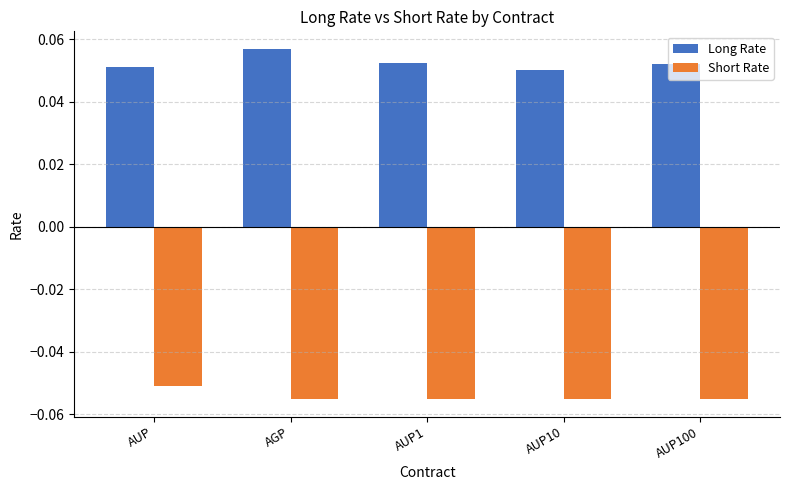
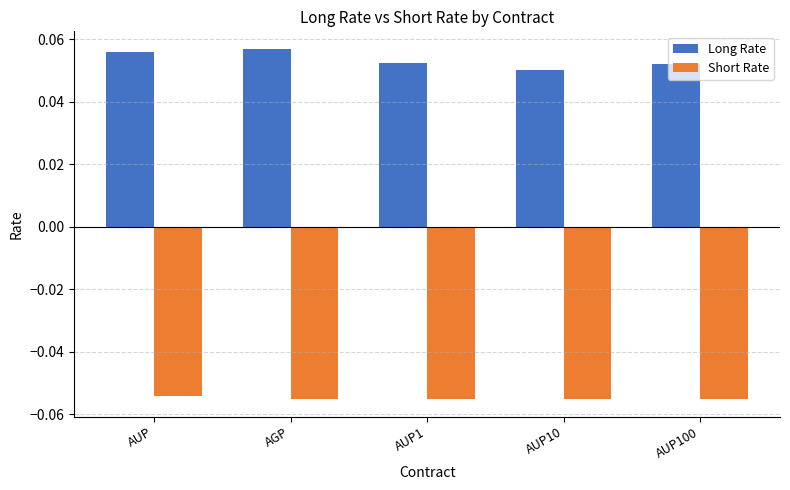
  {
    "Long Rate": {
-     "AUP": 0.051,
+     "AUP": 0.056,
      "AGP": 0.057,
      "AUP1": 0.052,
      "AUP10": 0.050
    },
    "Short Rate": {
-     "AUP": -0.051,
+     "AUP": -0.054,
      "AGP": -0.055,
      "AUP1": -0.055,
      "AUP10": -0.055,
      "AUP100": -0.055
    }
  }
